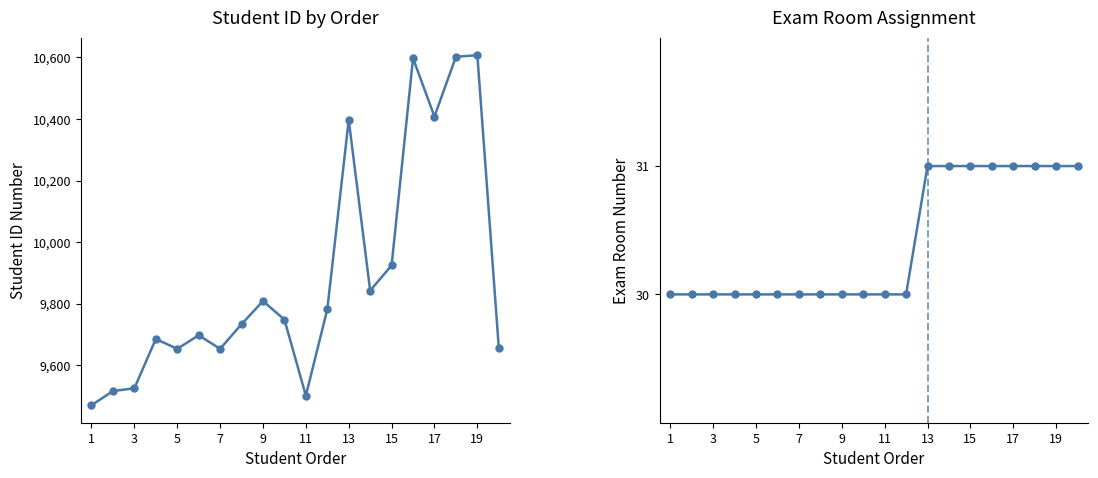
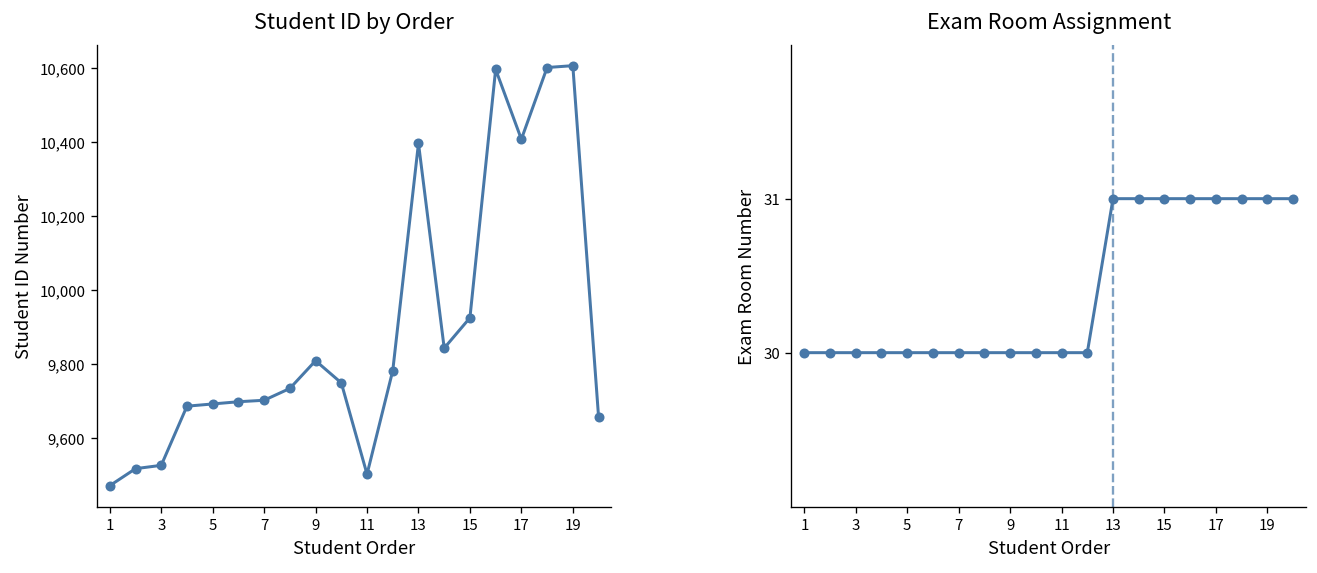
  {
    "Student ID by Order": {
      "1": "9,470",
      "3": "9,530",
-     "5": "9,650",
-     "7": "9,650",
+     "5": "9,690",
+     "7": "9,700",
      "9": "9,810",
      "11": "9,500",
      "13": "10,400",
      "15": "9,930",
      "17": "10,410",
      "19": "10,610"
    },
    "Exam Room Assignment": {
      "1": "30.00",
      "3": "30.00",
      "5": "30.00",
      "7": "30.00",
      "9": "30.00",
      "11": "30.00",
      "13": "31.00",
      "15": "31.00",
      "17": "31.00",
      "19": "31.00"
    }
  }
